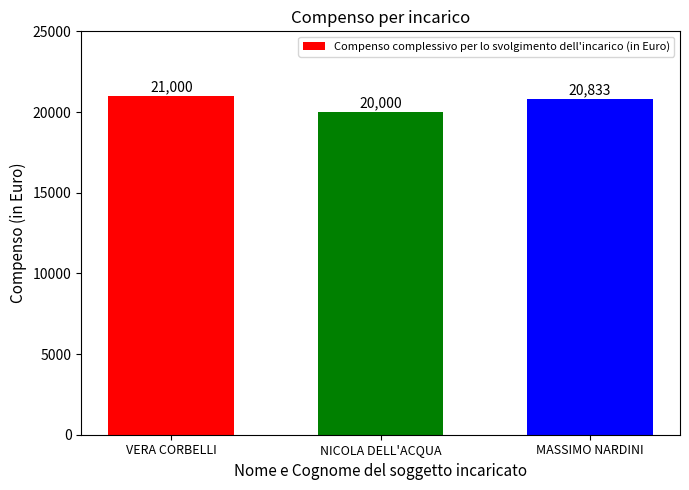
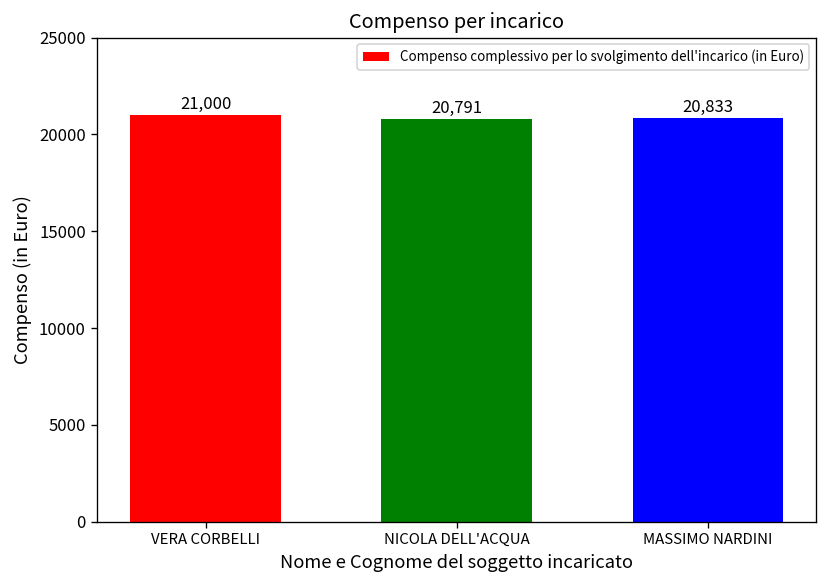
  {
    "VERA CORBELLI": "21,000",
-   "NICOLA DELL'ACQUA": "20,000",
+   "NICOLA DELL'ACQUA": "20,791",
    "MASSIMO NARDINI": "20,833"
  }
